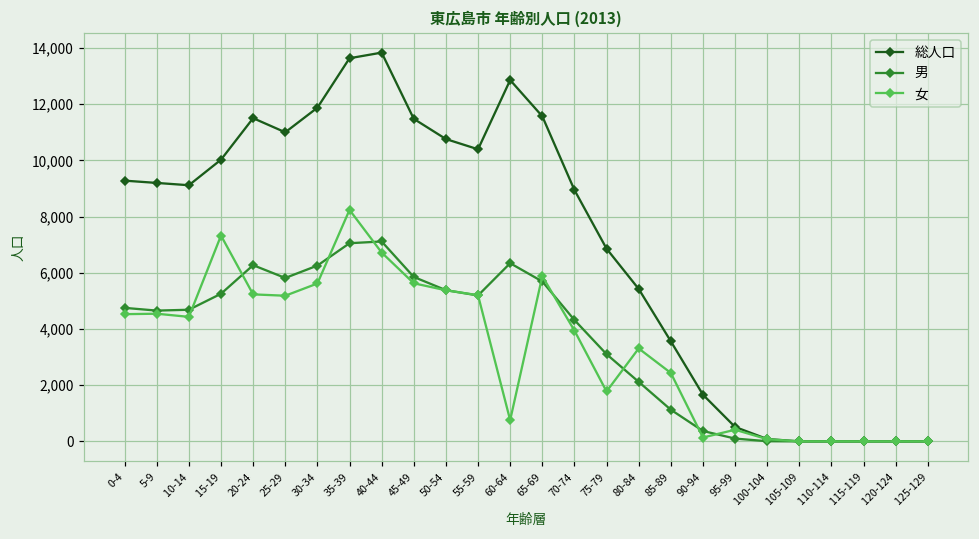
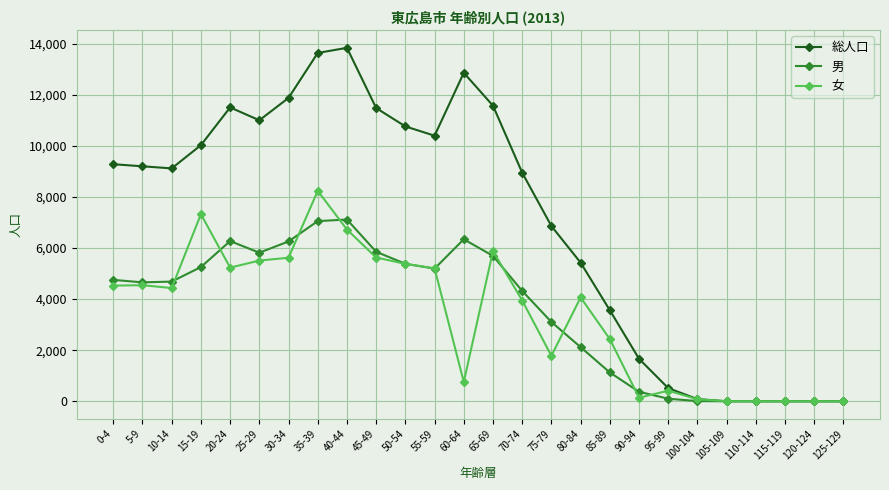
  {
    "女": {
      "0-4": "4,500",
      "5-9": "4,500",
      "10-14": "4,400",
      "15-19": "7,300",
      "20-24": "5,200",
-     "25-29": "5,200",
+     "25-29": "5,500",
      "30-34": "5,600",
      "35-39": "8,200",
      "40-44": "6,700",
      "45-49": "5,600",
      "60-64": "800",
      "65-69": "5,900",
      "70-74": "3,900",
      "75-79": "1,800",
-     "80-84": "3,300",
+     "80-84": "4,100",
      "85-89": "2,400",
      "90-94": "100",
      "95-99": "400"
    }
  }
